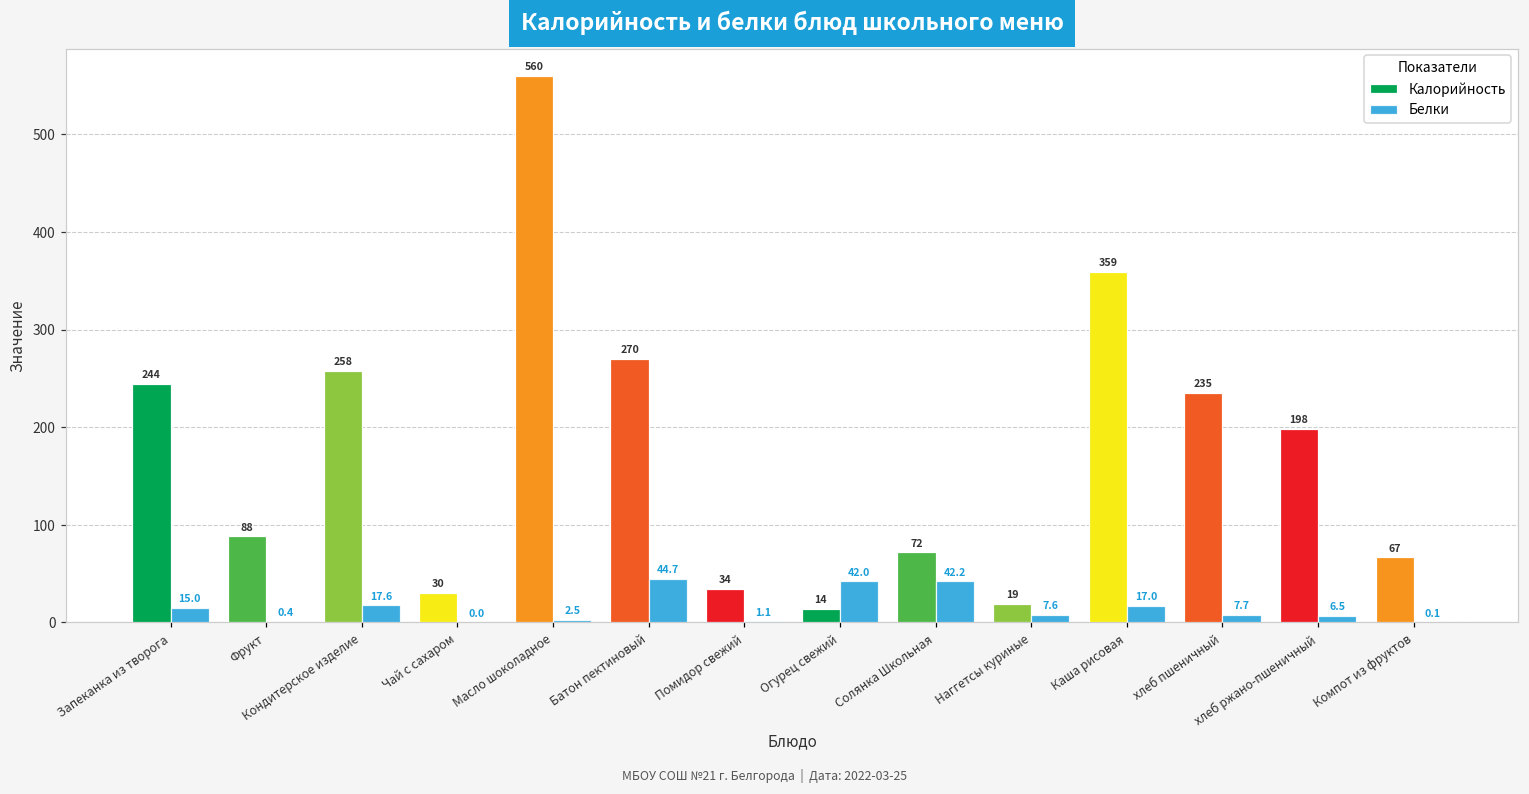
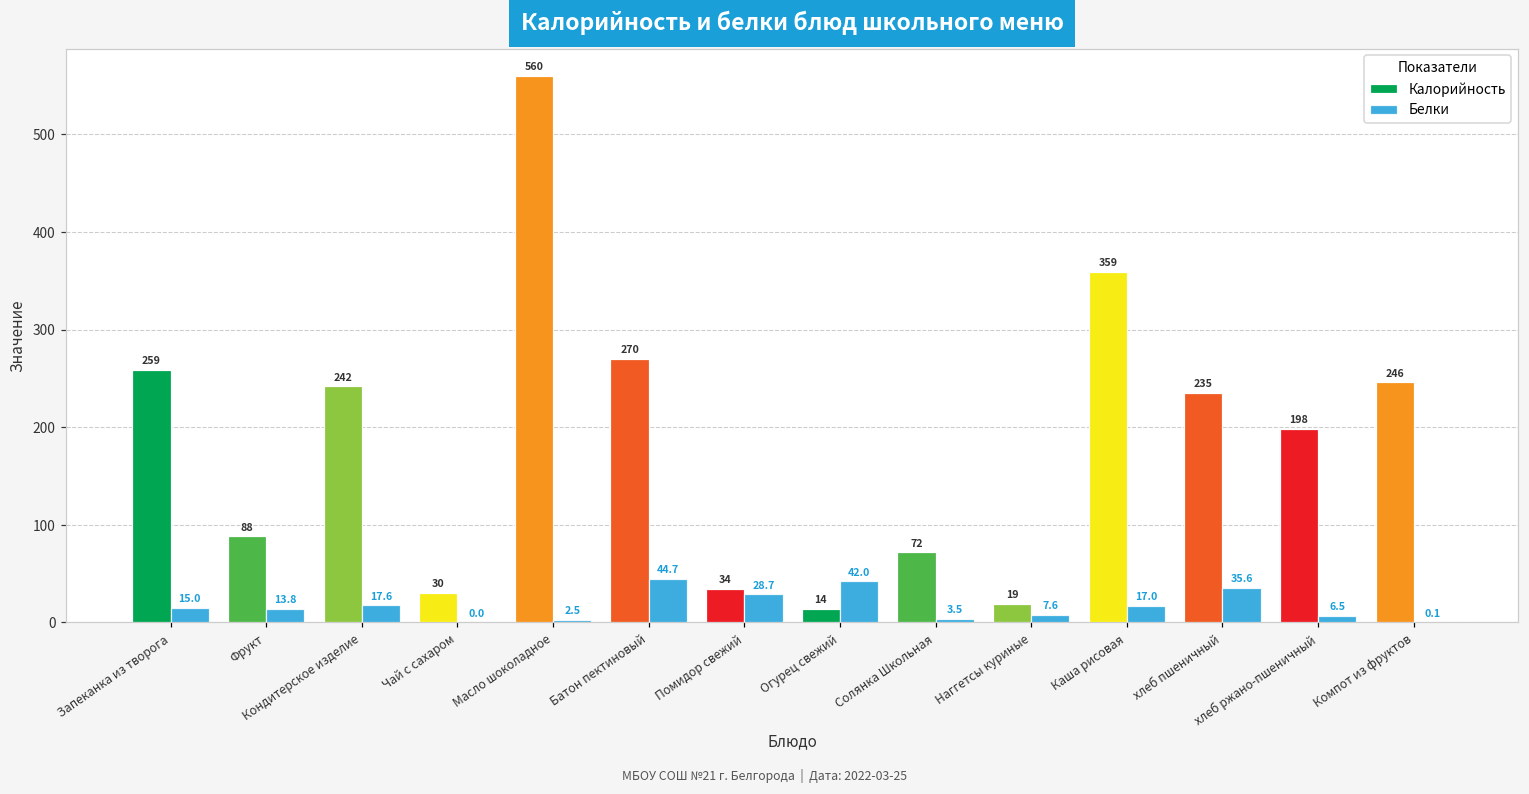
  {
    "Калорийность": {
-     "Запеканка из творога": 244,
+     "Запеканка из творога": 259,
      "Фрукт": 88,
-     "Кондитерское изделие": 258,
+     "Кондитерское изделие": 242,
      "Чай с сахаром": 30,
      "Масло шоколадное": 560,
      "Батон пектиновый": 270,
      "Помидор свежий": 34,
      "Огурец свежий": 14,
      "Солянка Школьная": 72,
      "Наггетсы куриные": 19,
      "Каша рисовая": 359,
      "хлеб пшеничный": 235,
      "хлеб ржано-пшеничный": 198,
-     "Компот из фруктов": 67
+     "Компот из фруктов": 246
    },
    "Белки": {
      "Запеканка из творога": 15.0,
-     "Фрукт": 0.4,
+     "Фрукт": 13.8,
      "Кондитерское изделие": 17.6,
      "Чай с сахаром": 0.0,
      "Масло шоколадное": 2.5,
      "Батон пектиновый": 44.7,
-     "Помидор свежий": 1.1,
+     "Помидор свежий": 28.7,
      "Огурец свежий": 42.0,
-     "Солянка Школьная": 42.2,
+     "Солянка Школьная": 3.5,
      "Наггетсы куриные": 7.6,
      "Каша рисовая": 17.0,
-     "хлеб пшеничный": 7.7,
+     "хлеб пшеничный": 35.6,
      "хлеб ржано-пшеничный": 6.5,
      "Компот из фруктов": 0.1
    }
  }
